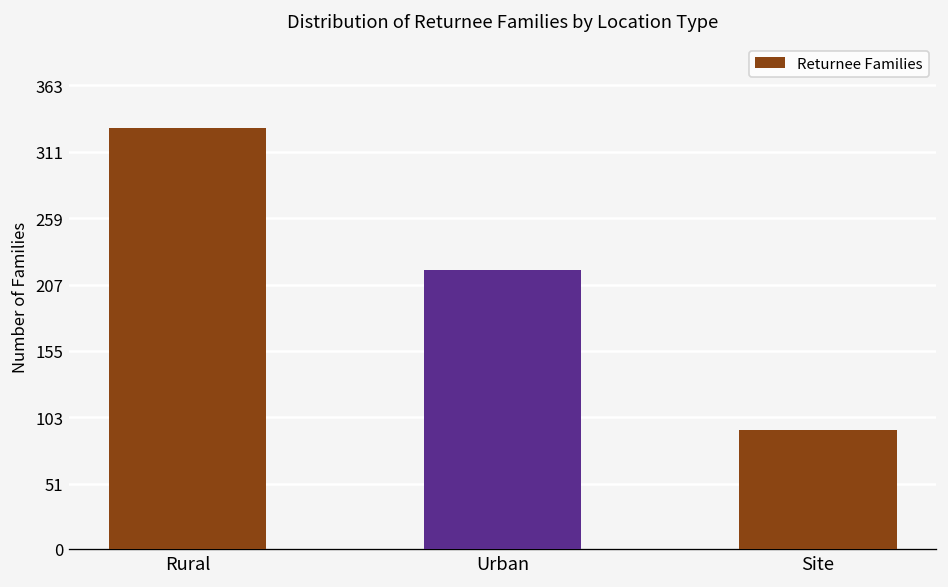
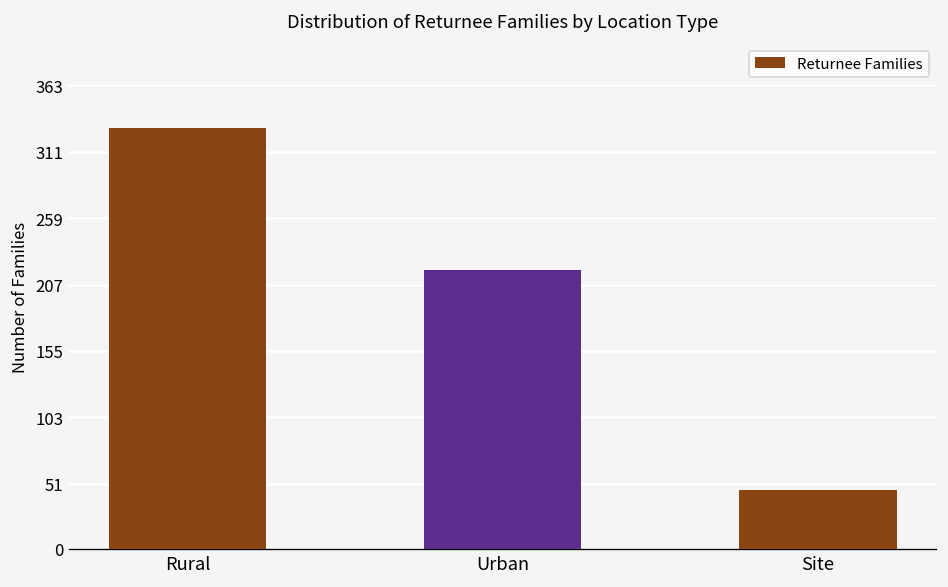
  {
    "Rural": 330,
    "Urban": 218,
-   "Site": 93
+   "Site": 46
  }
